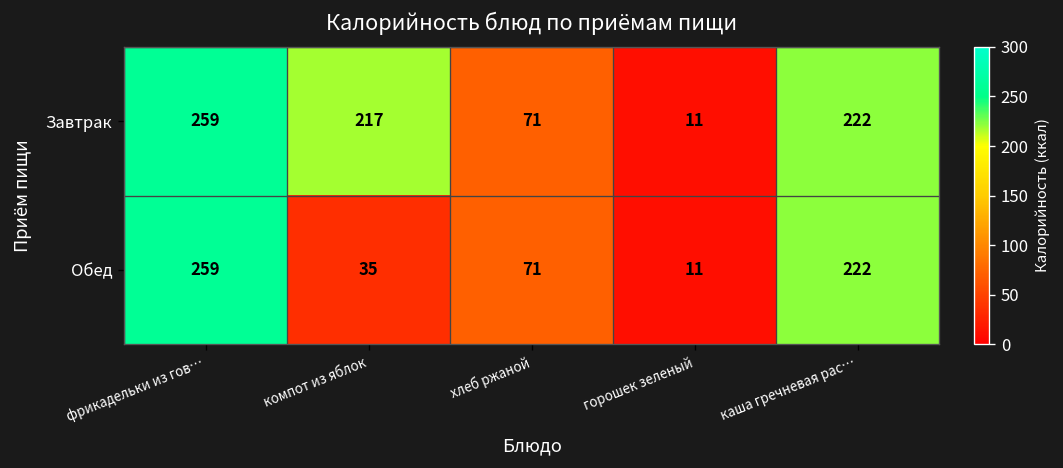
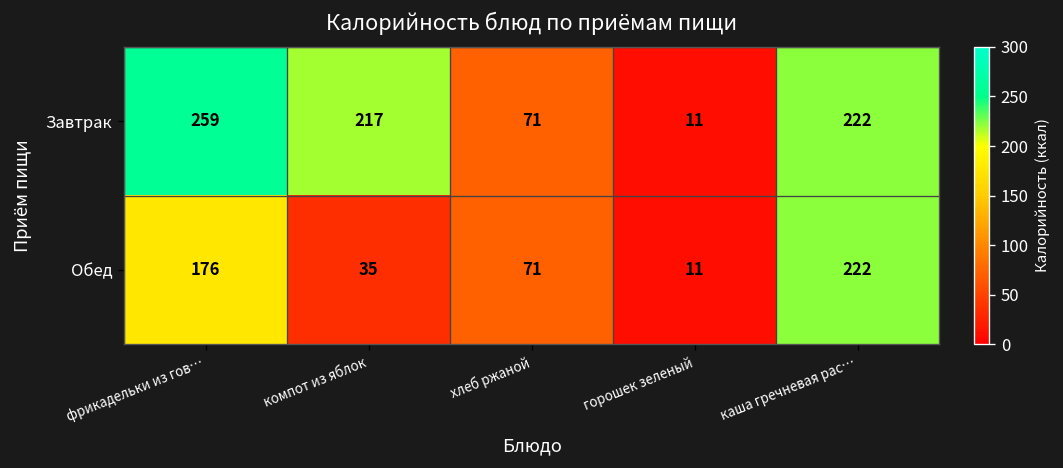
  {
    "Завтрак": {
      "фрикадельки из гов…": 259,
      "компот из яблок": 217,
      "хлеб ржаной": 71,
      "горошек зеленый": 11,
      "каша гречневая рас…": 222
    },
    "Обед": {
-     "фрикадельки из гов…": 259,
+     "фрикадельки из гов…": 176,
      "компот из яблок": 35,
      "хлеб ржаной": 71,
      "горошек зеленый": 11,
      "каша гречневая рас…": 222
    }
  }
